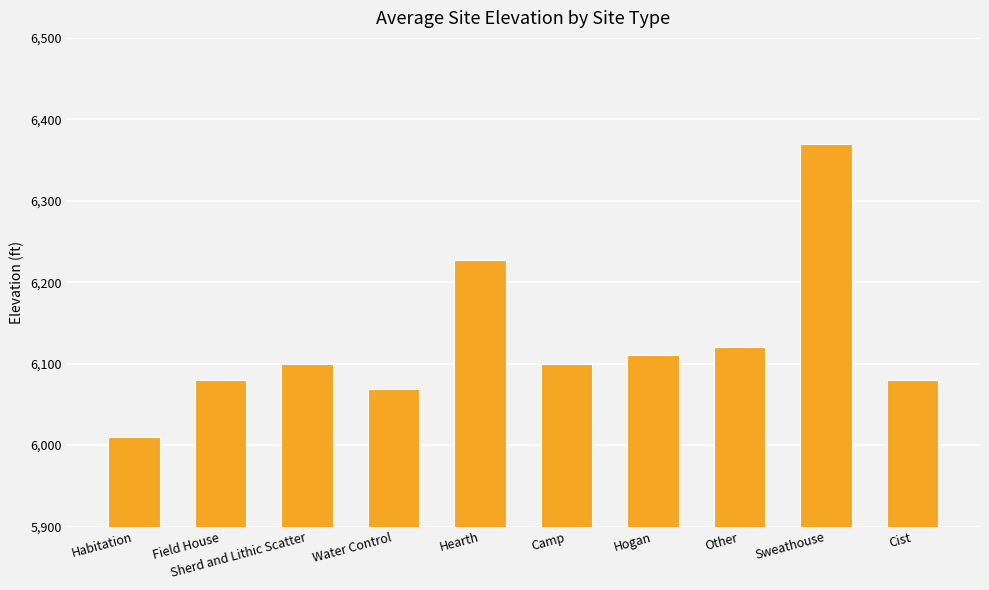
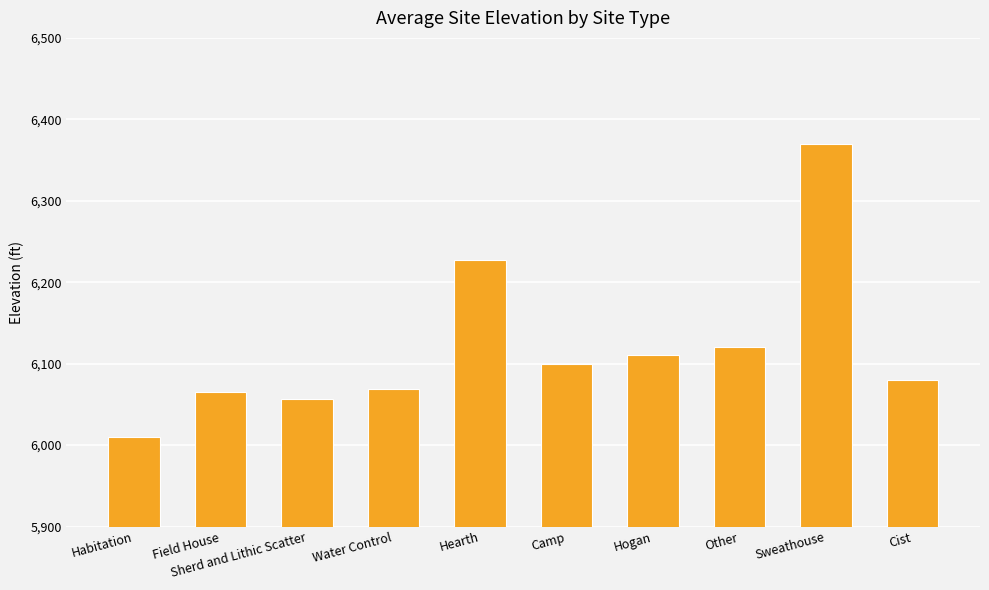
  {
    "Habitation": "6,010",
-   "Field House": "6,080",
-   "Sherd and Lithic Scatter": "6,100",
+   "Field House": "6,070",
+   "Sherd and Lithic Scatter": "6,060",
    "Water Control": "6,070",
    "Hearth": "6,230",
    "Camp": "6,100",
    "Hogan": "6,110",
    "Other": "6,120",
    "Sweathouse": "6,370",
    "Cist": "6,080"
  }
